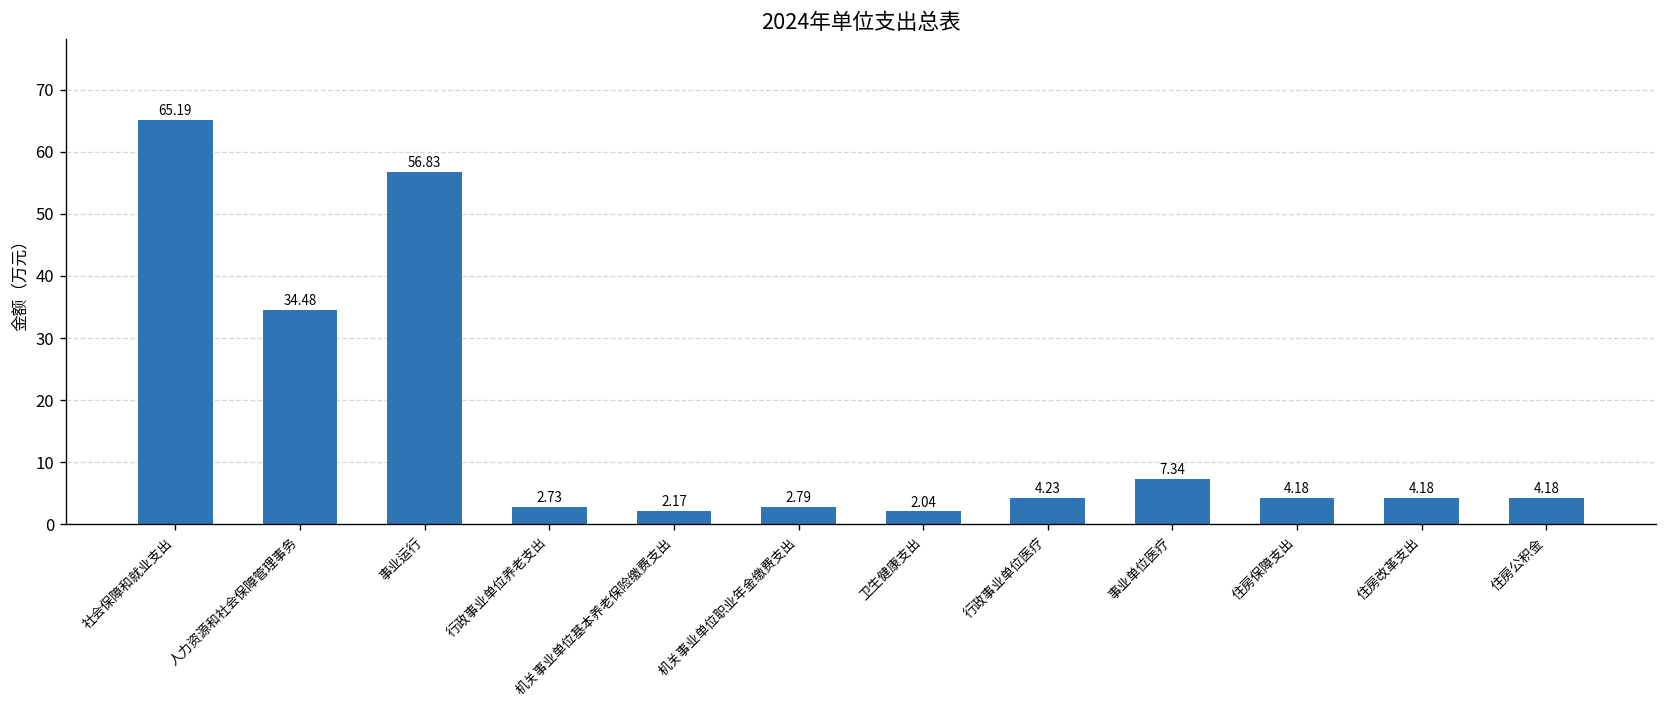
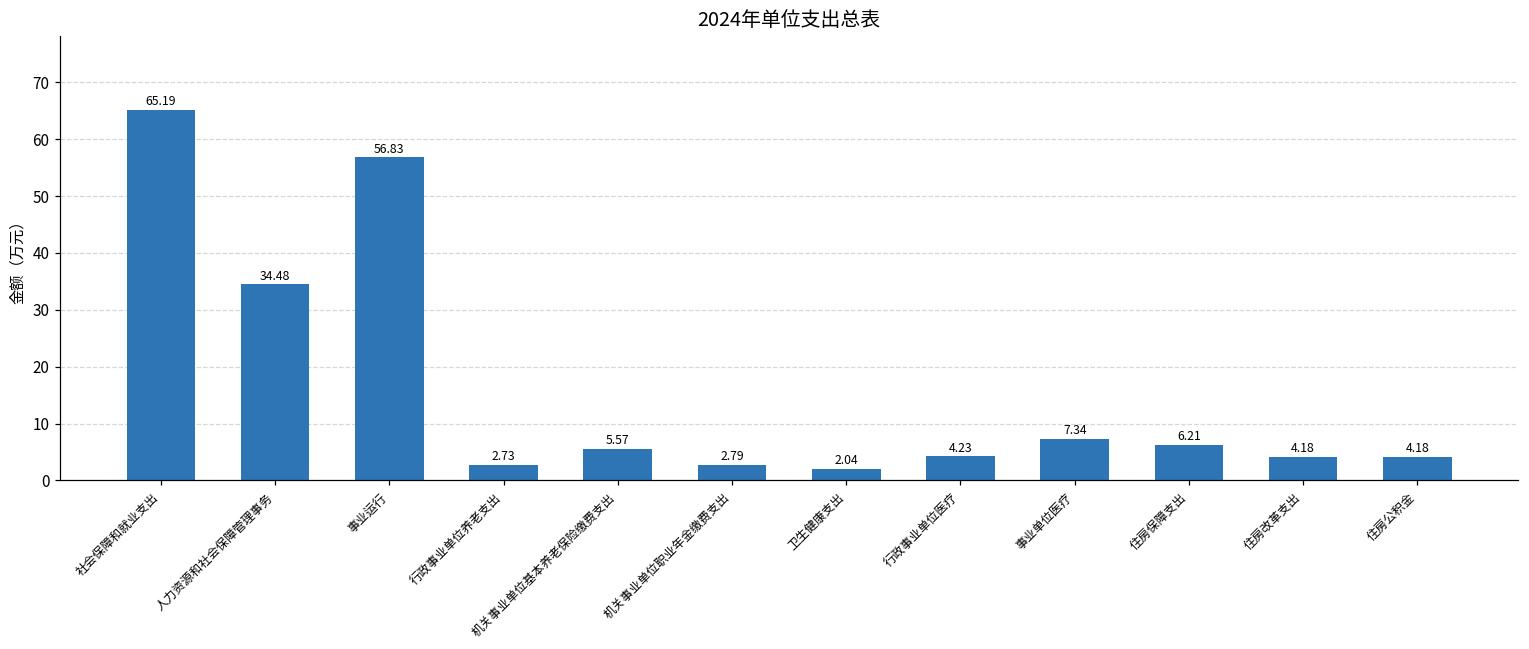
  {
    "社会保障和就业支出": 65.19,
    "人力资源和社会保障管理事务": 34.48,
    "事业运行": 56.83,
    "行政事业单位养老支出": 2.73,
-   "机关事业单位基本养老保险缴费支出": 2.17,
+   "机关事业单位基本养老保险缴费支出": 5.57,
    "机关事业单位职业年金缴费支出": 2.79,
    "卫生健康支出": 2.04,
    "行政事业单位医疗": 4.23,
    "事业单位医疗": 7.34,
-   "住房保障支出": 4.18,
+   "住房保障支出": 6.21,
    "住房改革支出": 4.18,
    "住房公积金": 4.18
  }
